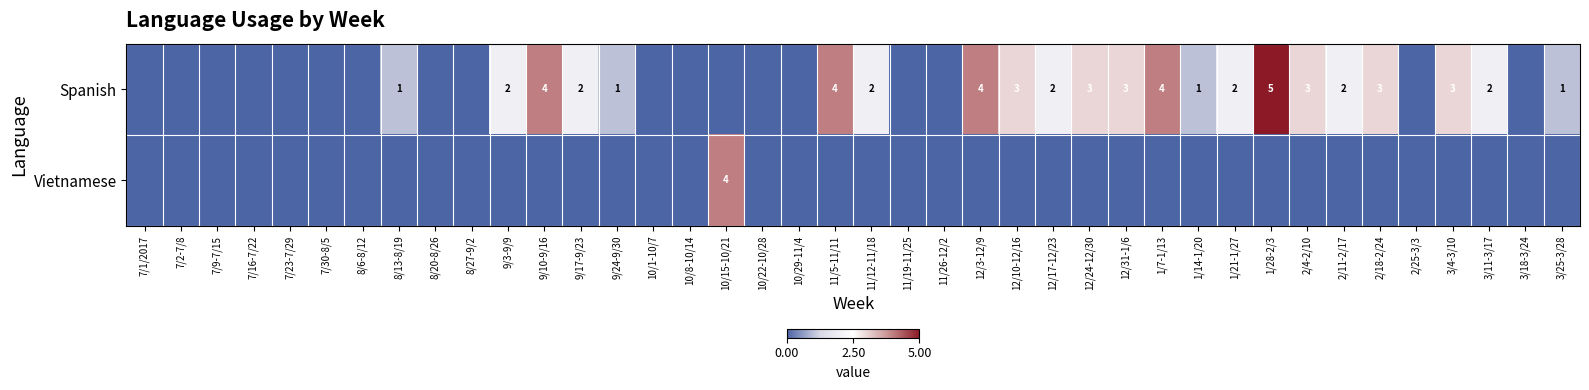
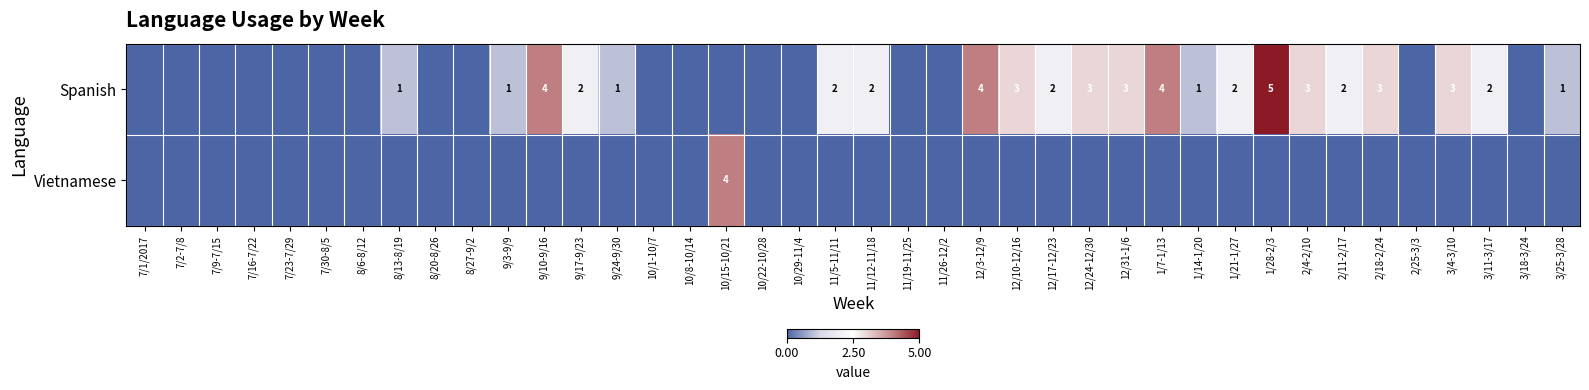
  {
    "Spanish": {
      "8/13-8/19": 1,
-     "9/3-9/9": 2,
+     "9/3-9/9": 1,
      "9/10-9/16": 4,
      "9/17-9/23": 2,
      "9/24-9/30": 1,
-     "11/5-11/11": 4,
+     "11/5-11/11": 2,
      "11/12-11/18": 2,
      "12/3-12/9": 4,
      "12/17-12/23": 2,
      "1/7-1/13": 4,
      "1/14-1/20": 1,
      "1/21-1/27": 2,
      "1/28-2/3": 5,
      "2/11-2/17": 2,
      "3/11-3/17": 2,
      "3/25-3/28": 1
    },
    "Vietnamese": {
      "10/15-10/21": 4
    }
  }
